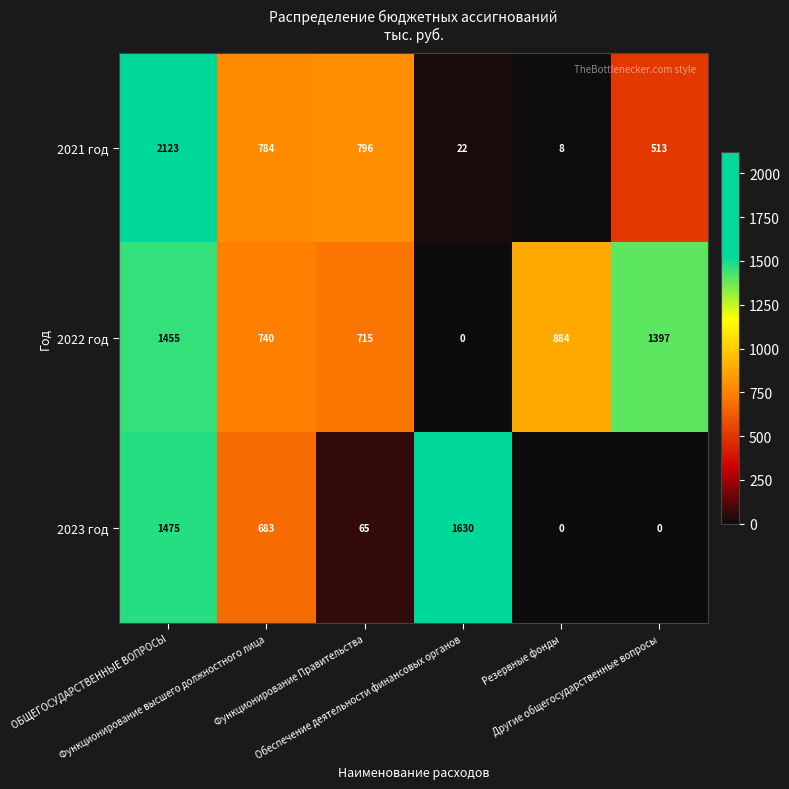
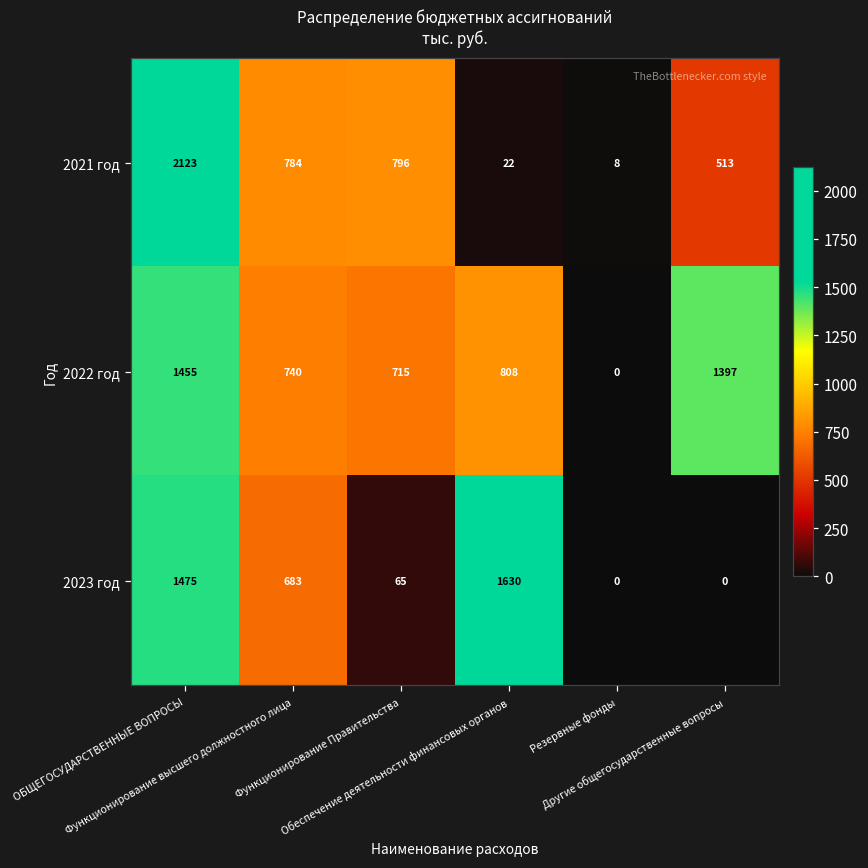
  {
    "2021 год": {
      "ОБЩЕГОСУДАРСТВЕННЫЕ ВОПРОСЫ": 2123,
      "Функционирование высшего должностного лица": 784,
      "Функционирование Правительства": 796,
      "Обеспечение деятельности финансовых органов": 22,
      "Резервные фонды": 8
    },
    "2022 год": {
      "ОБЩЕГОСУДАРСТВЕННЫЕ ВОПРОСЫ": 1455,
      "Функционирование высшего должностного лица": 740,
      "Функционирование Правительства": 715,
-     "Обеспечение деятельности финансовых органов": 0,
-     "Резервные фонды": 884,
+     "Обеспечение деятельности финансовых органов": 808,
+     "Резервные фонды": 0,
      "Другие общегосударственные вопросы": 1397
    },
    "2023 год": {
      "ОБЩЕГОСУДАРСТВЕННЫЕ ВОПРОСЫ": 1475,
      "Функционирование высшего должностного лица": 683,
      "Функционирование Правительства": 65,
      "Обеспечение деятельности финансовых органов": 1630,
      "Резервные фонды": 0,
      "Другие общегосударственные вопросы": 0
    }
  }
